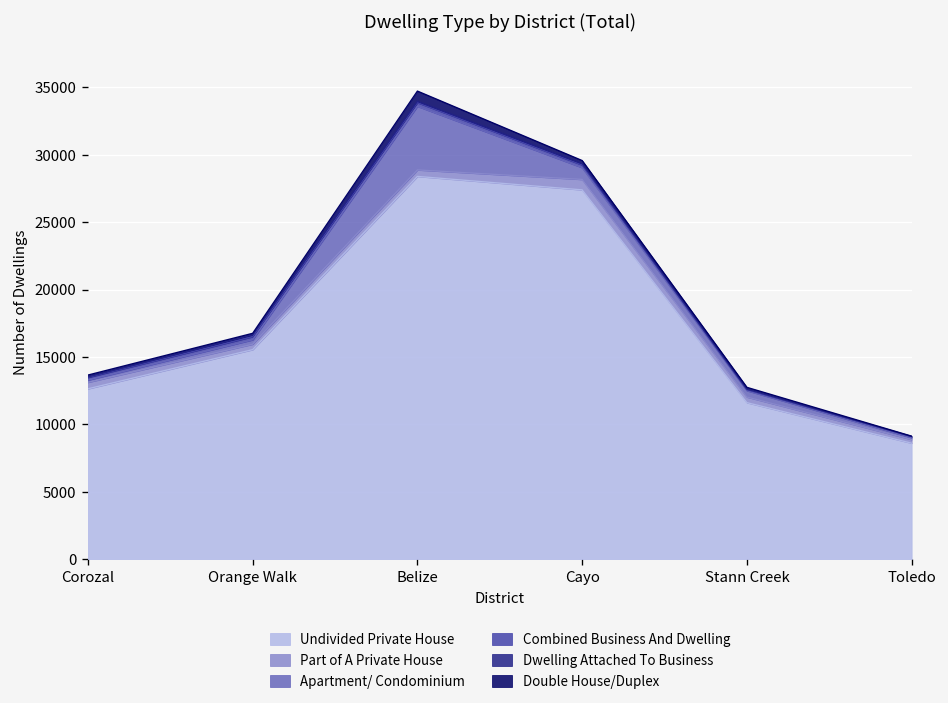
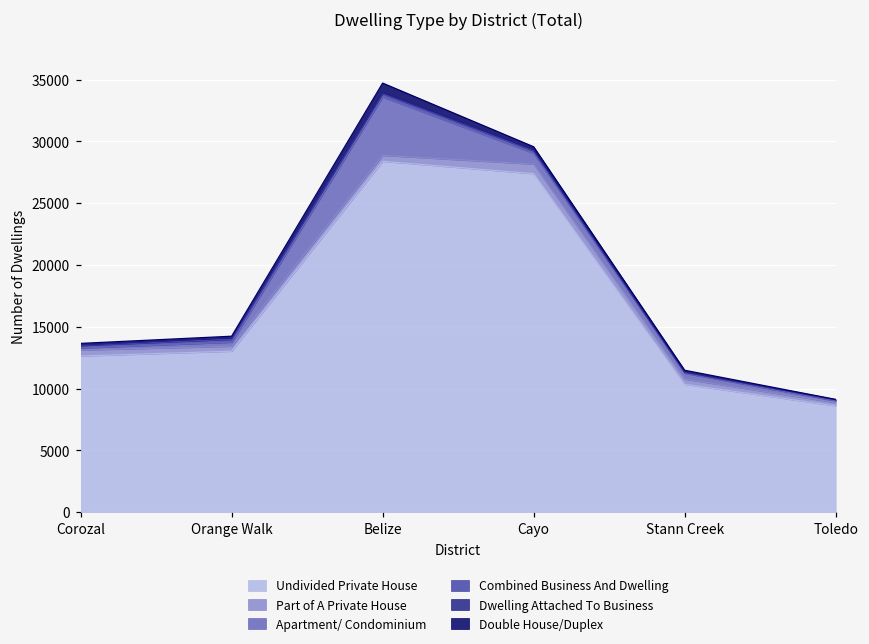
  {
    "Undivided Private House": {
      "Corozal": 12600,
-     "Orange Walk": 15500,
+     "Orange Walk": 13000,
      "Belize": 28400,
      "Cayo": 27400,
-     "Stann Creek": 11600,
+     "Stann Creek": 10300,
      "Toledo": 8600
    }
  }
